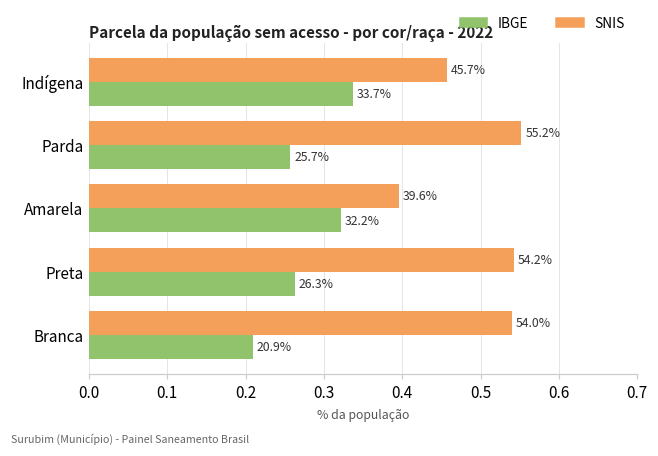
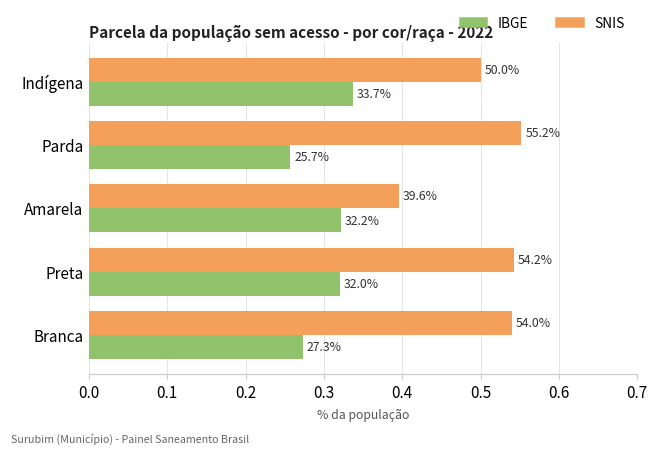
  {
    "IBGE": {
      "Indígena": "33.7%",
      "Parda": "25.7%",
      "Amarela": "32.2%",
-     "Preta": "26.3%",
-     "Branca": "20.9%"
+     "Preta": "32.0%",
+     "Branca": "27.3%"
    },
    "SNIS": {
-     "Indígena": "45.7%",
+     "Indígena": "50.0%",
      "Parda": "55.2%",
      "Amarela": "39.6%",
      "Preta": "54.2%",
      "Branca": "54.0%"
    }
  }
